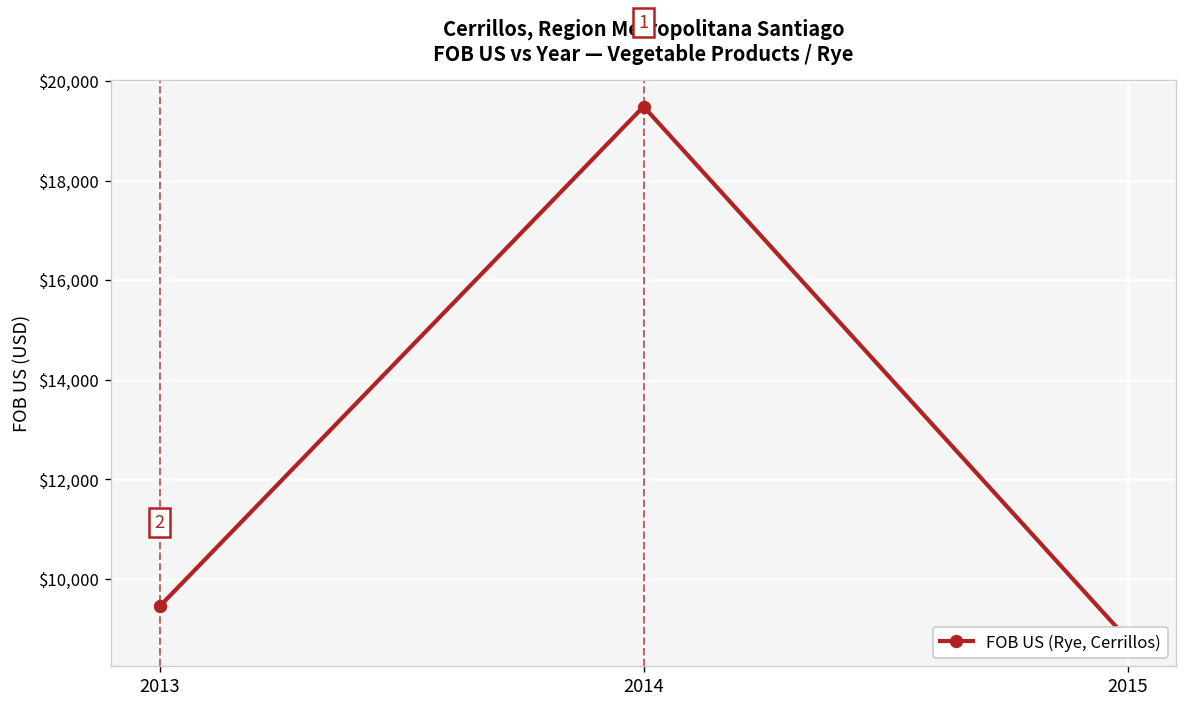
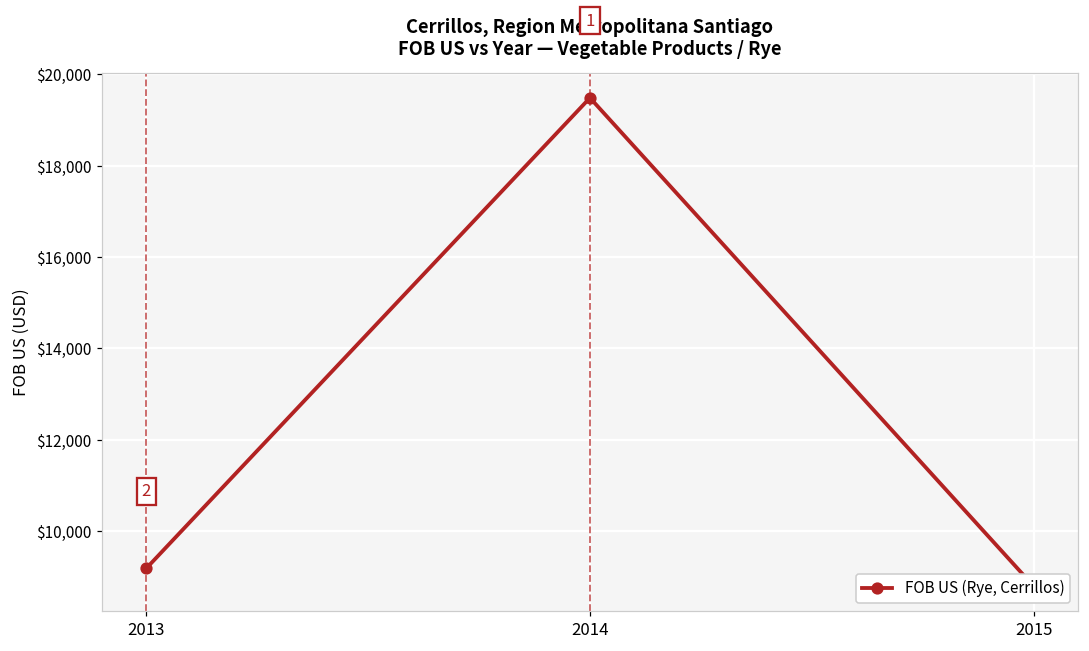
  {
-   "2013": "$9,500",
+   "2013": "$9,200",
    "2014": "$19,500"
  }
